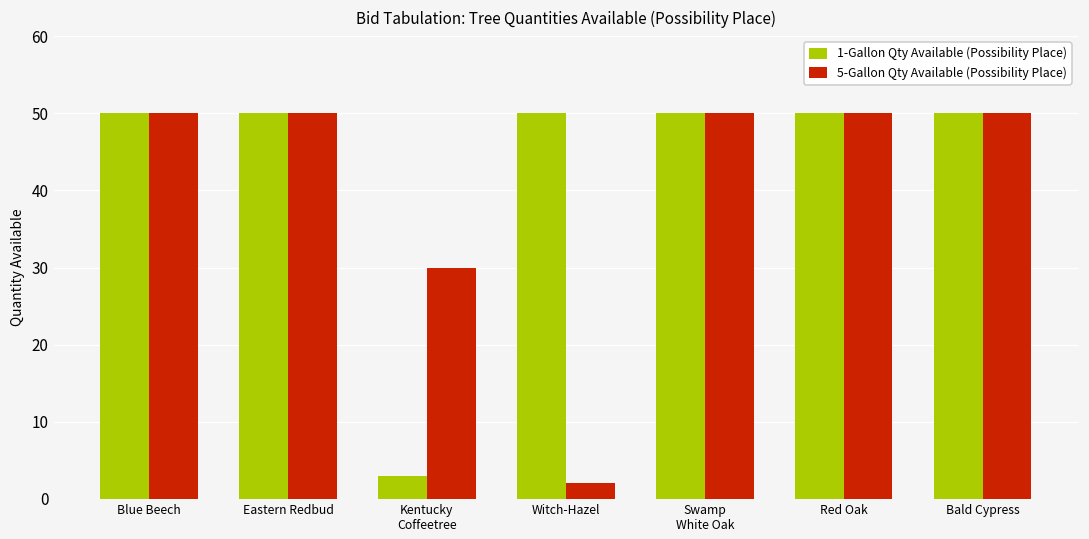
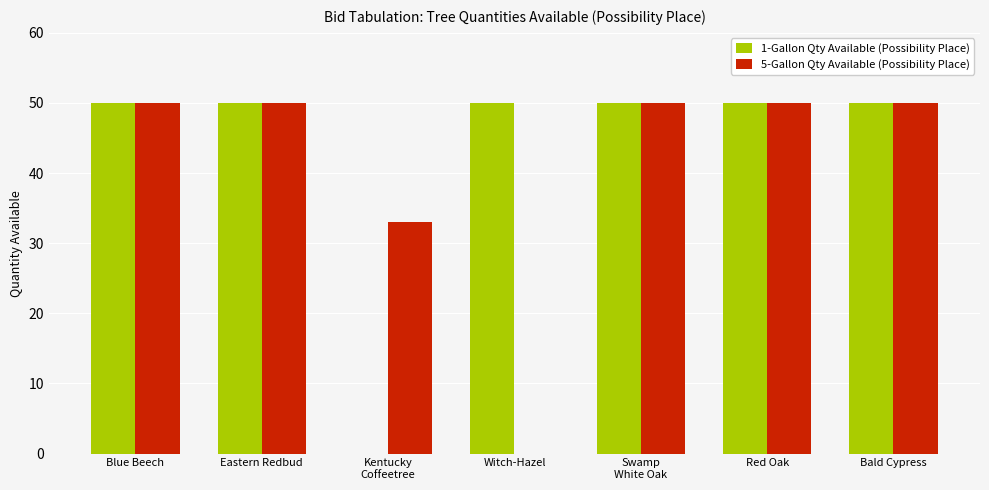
  {
    "1-Gallon Qty Available (Possibility Place)": {
      "Blue Beech": 50,
      "Eastern Redbud": 50,
-     "Kentucky Coffeetree": 3,
+     "Kentucky Coffeetree": 0,
      "Witch-Hazel": 50,
      "Swamp White Oak": 50,
      "Red Oak": 50,
      "Bald Cypress": 50
    },
    "5-Gallon Qty Available (Possibility Place)": {
      "Blue Beech": 50,
      "Eastern Redbud": 50,
-     "Kentucky Coffeetree": 30,
-     "Witch-Hazel": 2,
+     "Kentucky Coffeetree": 33,
+     "Witch-Hazel": 0,
      "Swamp White Oak": 50,
      "Red Oak": 50,
      "Bald Cypress": 50
    }
  }
